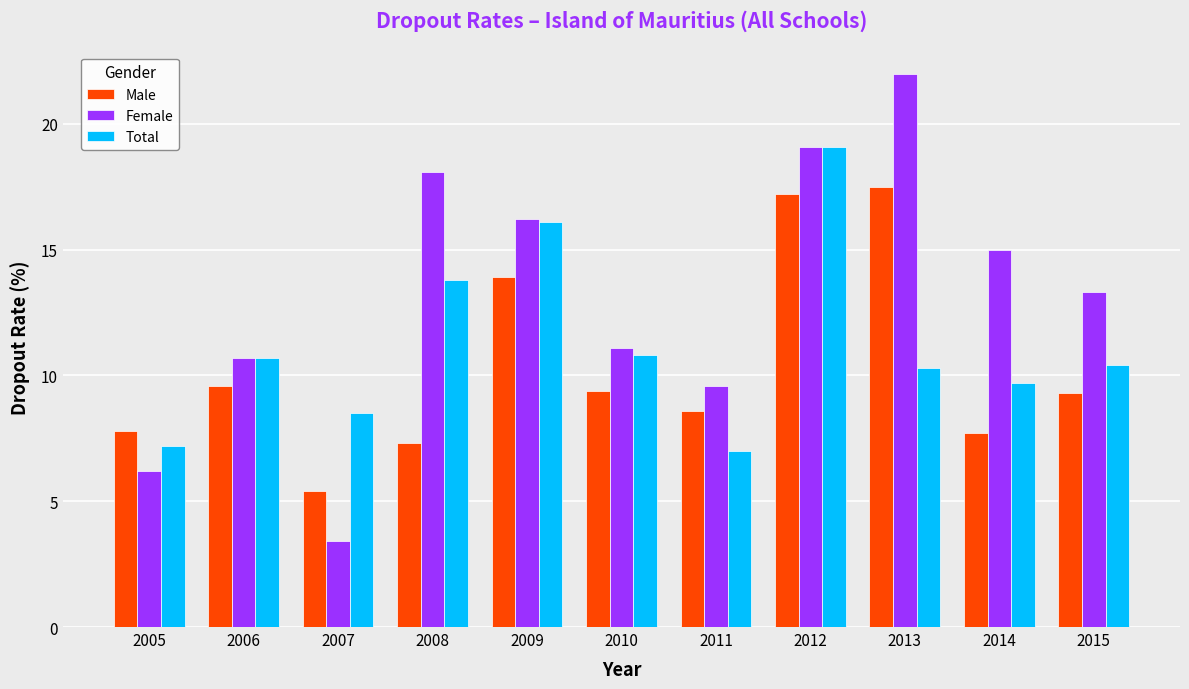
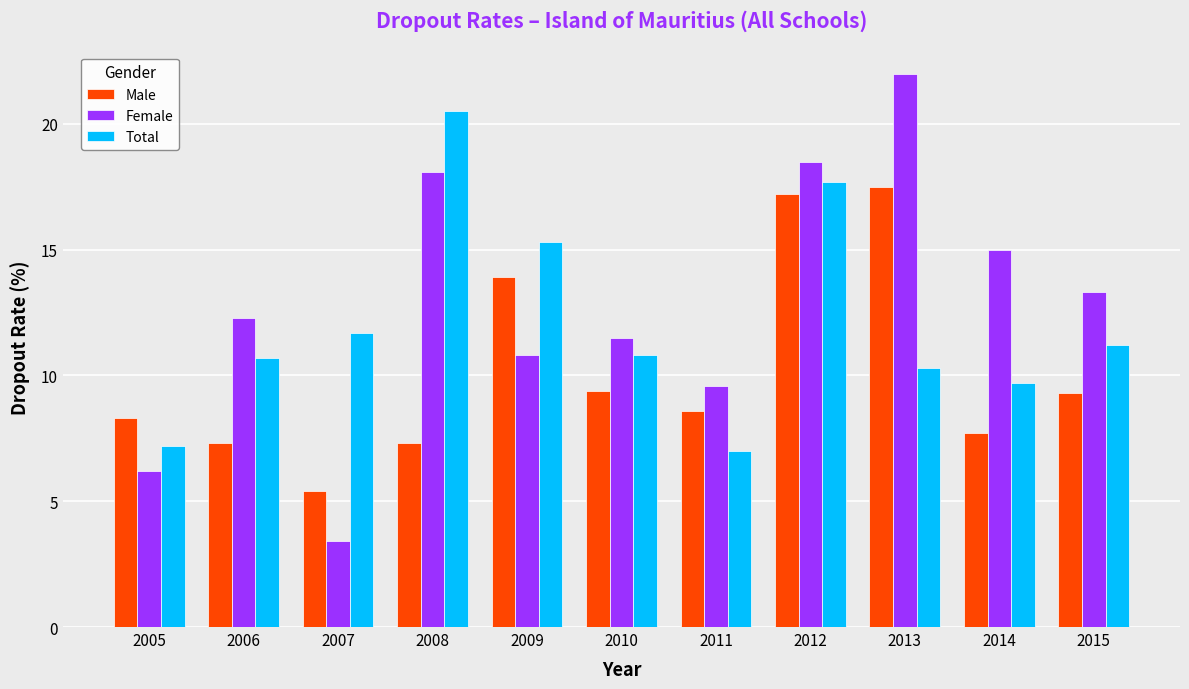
  {
    "Male": {
-     "2005": 7.8,
-     "2006": 9.6,
+     "2005": 8.3,
+     "2006": 7.3,
      "2007": 5.4,
      "2008": 7.3,
      "2009": 13.9,
      "2010": 9.4,
      "2011": 8.6,
      "2012": 17.2,
      "2013": 17.5,
      "2014": 7.7,
      "2015": 9.3
    },
    "Female": {
      "2005": 6.2,
-     "2006": 10.7,
+     "2006": 12.3,
      "2007": 3.4,
      "2008": 18.1,
-     "2009": 16.2,
-     "2010": 11.1,
+     "2009": 10.8,
+     "2010": 11.5,
      "2011": 9.6,
-     "2012": 19.1,
+     "2012": 18.5,
      "2013": 22.0,
      "2014": 15.0,
      "2015": 13.3
    },
    "Total": {
      "2005": 7.2,
      "2006": 10.7,
-     "2007": 8.5,
-     "2008": 13.8,
-     "2009": 16.1,
+     "2007": 11.7,
+     "2008": 20.5,
+     "2009": 15.3,
      "2010": 10.8,
      "2011": 7.0,
-     "2012": 19.1,
+     "2012": 17.7,
      "2013": 10.3,
      "2014": 9.7,
-     "2015": 10.4
+     "2015": 11.2
    }
  }
